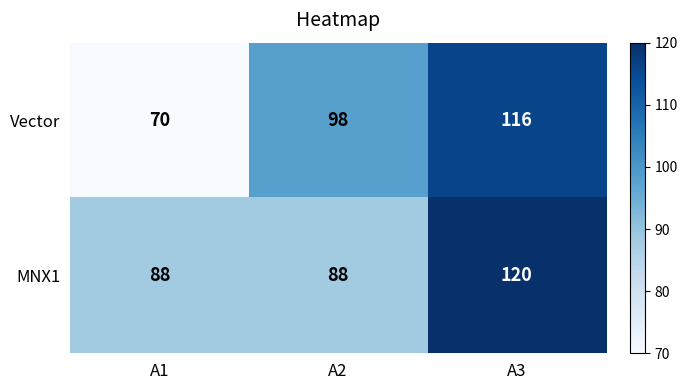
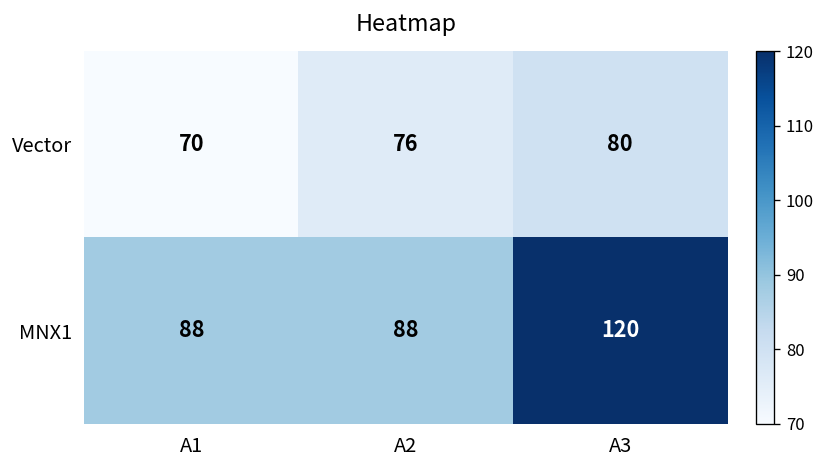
  {
    "Vector": {
      "A1": 70,
-     "A2": 98,
-     "A3": 116
+     "A2": 76,
+     "A3": 80
    },
    "MNX1": {
      "A1": 88,
      "A2": 88,
      "A3": 120
    }
  }
